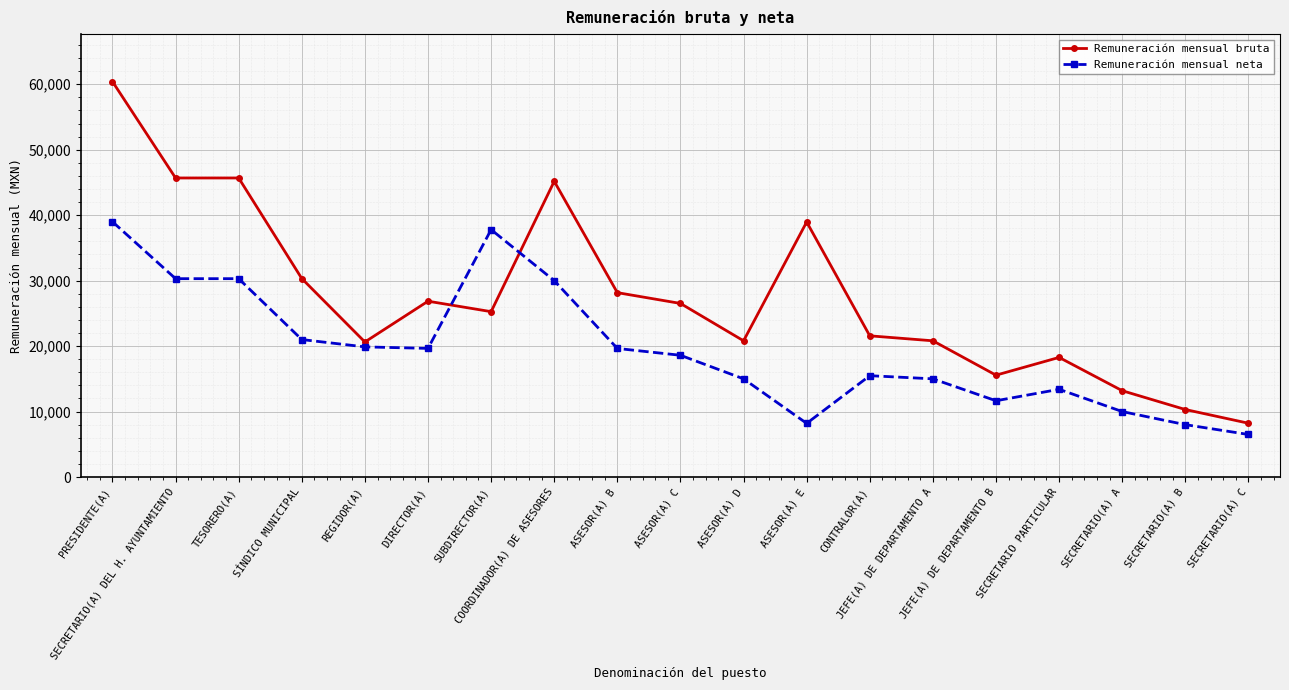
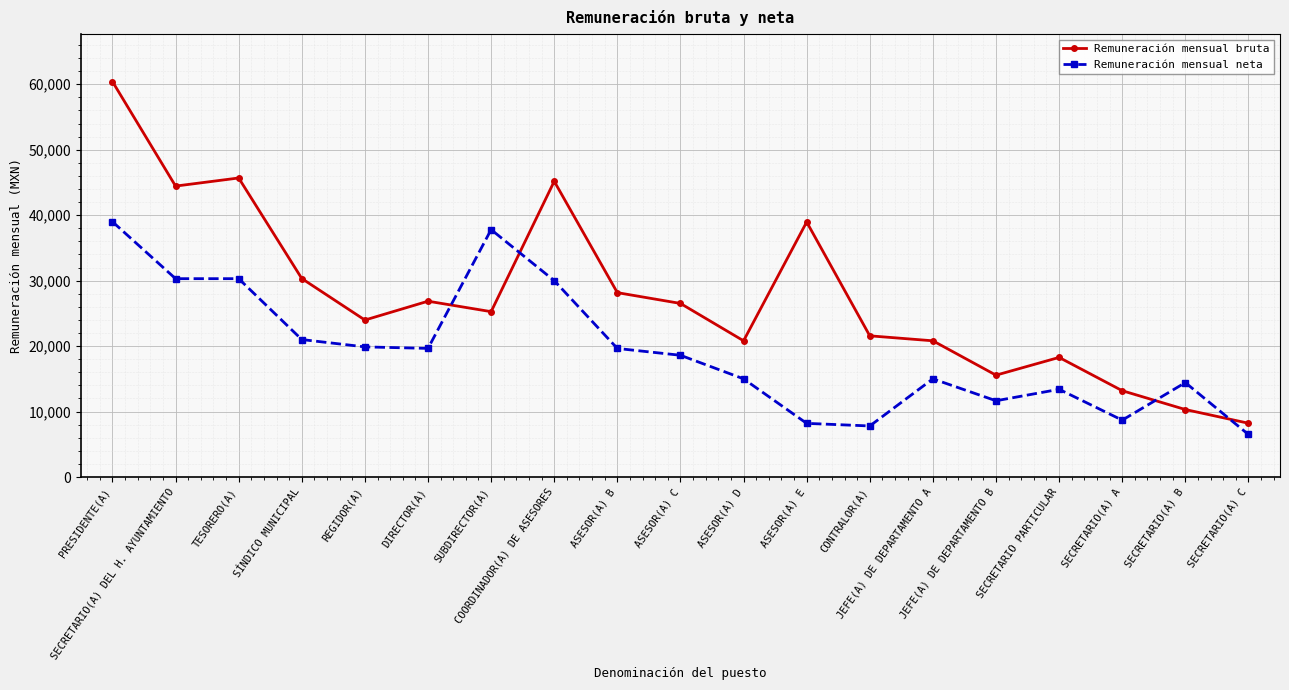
  {
    "Remuneración mensual bruta": {
      "PRESIDENTE(A)": "60,000",
-     "SECRETARIO(A) DEL H. AYUNTAMIENTO": "46,000",
+     "SECRETARIO(A) DEL H. AYUNTAMIENTO": "44,000",
      "TESORERO(A)": "46,000",
      "SÍNDICO MUNICIPAL": "30,000",
-     "REGIDOR(A)": "21,000",
+     "REGIDOR(A)": "24,000",
      "DIRECTOR(A)": "27,000",
      "SUBDIRECTOR(A)": "25,000",
      "COORDINADOR(A) DE ASESORES": "45,000",
      "ASESOR(A) B": "28,000",
      "ASESOR(A) C": "27,000",
      "ASESOR(A) D": "21,000",
      "ASESOR(A) E": "39,000",
      "CONTRALOR(A)": "22,000",
      "JEFE(A) DE DEPARTAMENTO A": "21,000",
      "JEFE(A) DE DEPARTAMENTO B": "16,000",
      "SECRETARIO PARTICULAR": "18,000",
      "SECRETARIO(A) A": "13,000",
      "SECRETARIO(A) B": "10,000",
      "SECRETARIO(A) C": "8,000"
    },
    "Remuneración mensual neta": {
      "PRESIDENTE(A)": "39,000",
      "SECRETARIO(A) DEL H. AYUNTAMIENTO": "30,000",
      "TESORERO(A)": "30,000",
      "SÍNDICO MUNICIPAL": "21,000",
      "REGIDOR(A)": "20,000",
      "DIRECTOR(A)": "20,000",
      "SUBDIRECTOR(A)": "38,000",
      "COORDINADOR(A) DE ASESORES": "30,000",
      "ASESOR(A) B": "20,000",
      "ASESOR(A) C": "19,000",
      "ASESOR(A) D": "15,000",
      "ASESOR(A) E": "8,000",
-     "CONTRALOR(A)": "15,000",
+     "CONTRALOR(A)": "8,000",
      "JEFE(A) DE DEPARTAMENTO A": "15,000",
      "JEFE(A) DE DEPARTAMENTO B": "12,000",
      "SECRETARIO PARTICULAR": "13,000",
-     "SECRETARIO(A) A": "10,000",
-     "SECRETARIO(A) B": "8,000",
+     "SECRETARIO(A) A": "9,000",
+     "SECRETARIO(A) B": "14,000",
      "SECRETARIO(A) C": "7,000"
    }
  }
